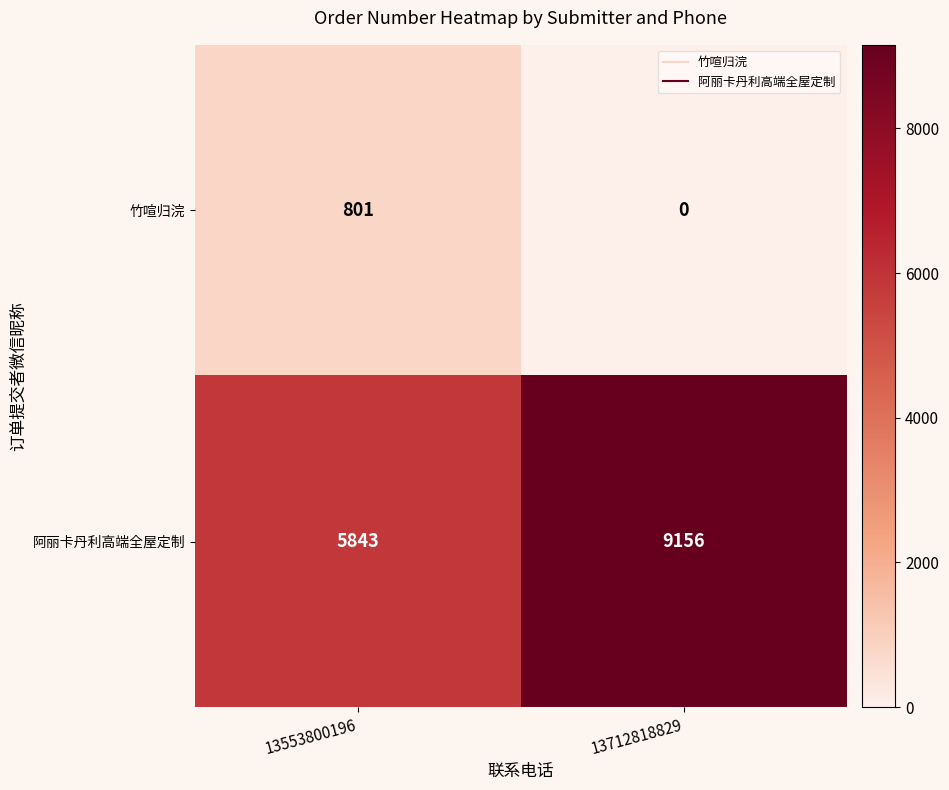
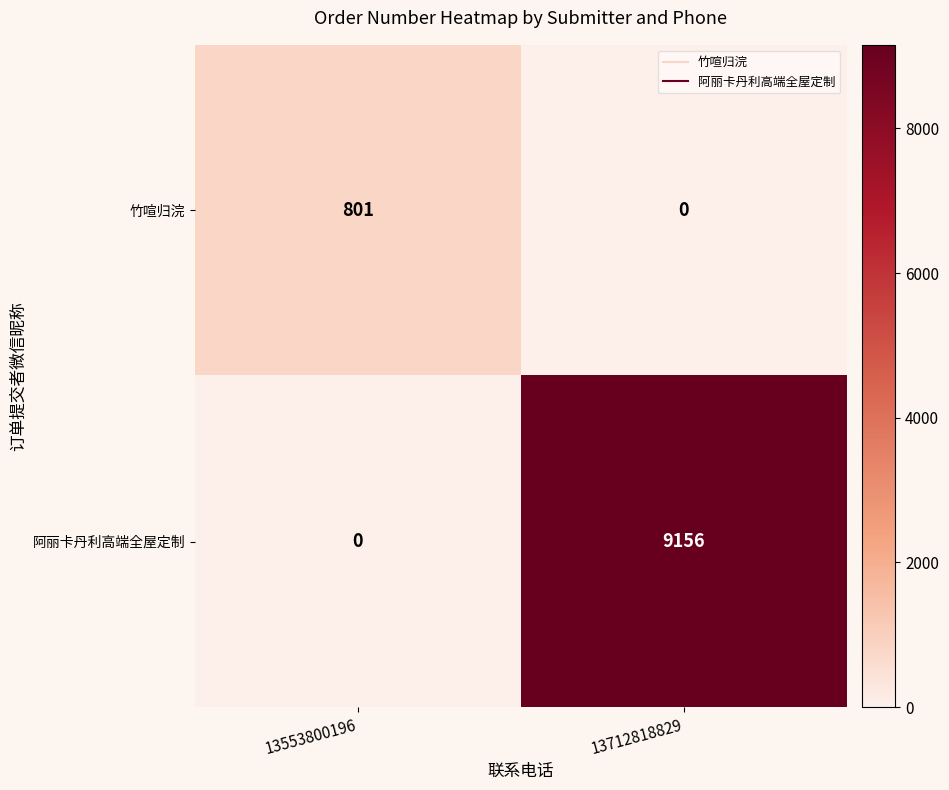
  {
    "竹喧归浣": {
      "13553800196": 801,
      "13712818829": 0
    },
    "阿丽卡丹利高端全屋定制": {
-     "13553800196": 5843,
+     "13553800196": 0,
      "13712818829": 9156
    }
  }
